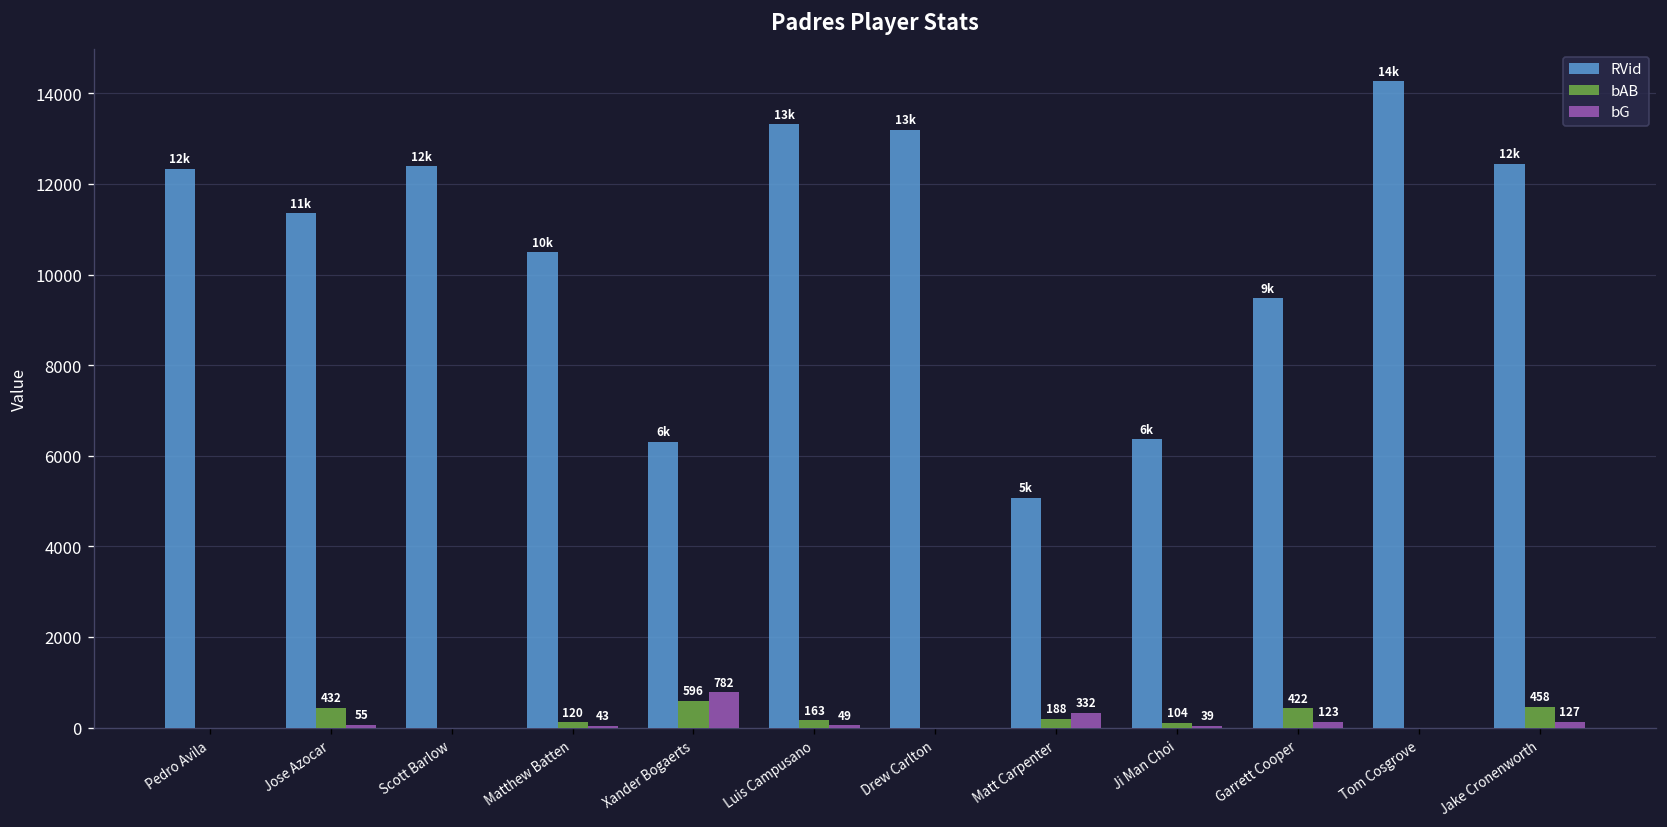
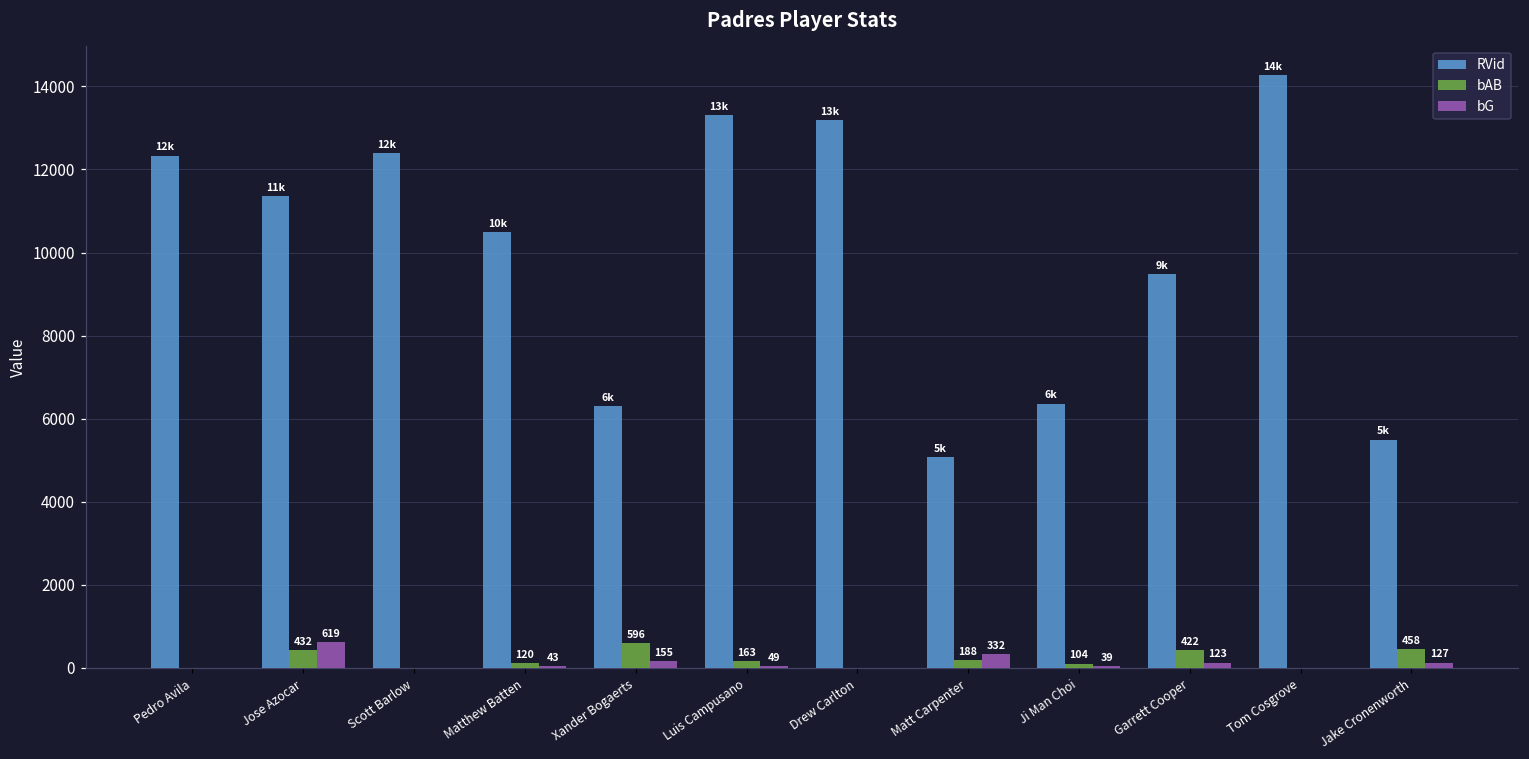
  {
    "RVid": {
      "Pedro Avila": "12k",
      "Jose Azocar": "11k",
      "Scott Barlow": "12k",
      "Matthew Batten": "10k",
      "Xander Bogaerts": "6k",
      "Luis Campusano": "13k",
      "Drew Carlton": "13k",
      "Matt Carpenter": "5k",
      "Ji Man Choi": "6k",
      "Garrett Cooper": "9k",
      "Tom Cosgrove": "14k",
-     "Jake Cronenworth": "12k"
+     "Jake Cronenworth": "5k"
    },
    "bAB": {
      "Jose Azocar": "432",
      "Matthew Batten": "120",
      "Xander Bogaerts": "596",
      "Luis Campusano": "163",
      "Matt Carpenter": "188",
      "Ji Man Choi": "104",
      "Garrett Cooper": "422",
      "Jake Cronenworth": "458"
    },
    "bG": {
-     "Jose Azocar": "55",
+     "Jose Azocar": "619",
      "Matthew Batten": "43",
-     "Xander Bogaerts": "782",
+     "Xander Bogaerts": "155",
      "Luis Campusano": "49",
      "Matt Carpenter": "332",
      "Ji Man Choi": "39",
      "Garrett Cooper": "123",
      "Jake Cronenworth": "127"
    }
  }
